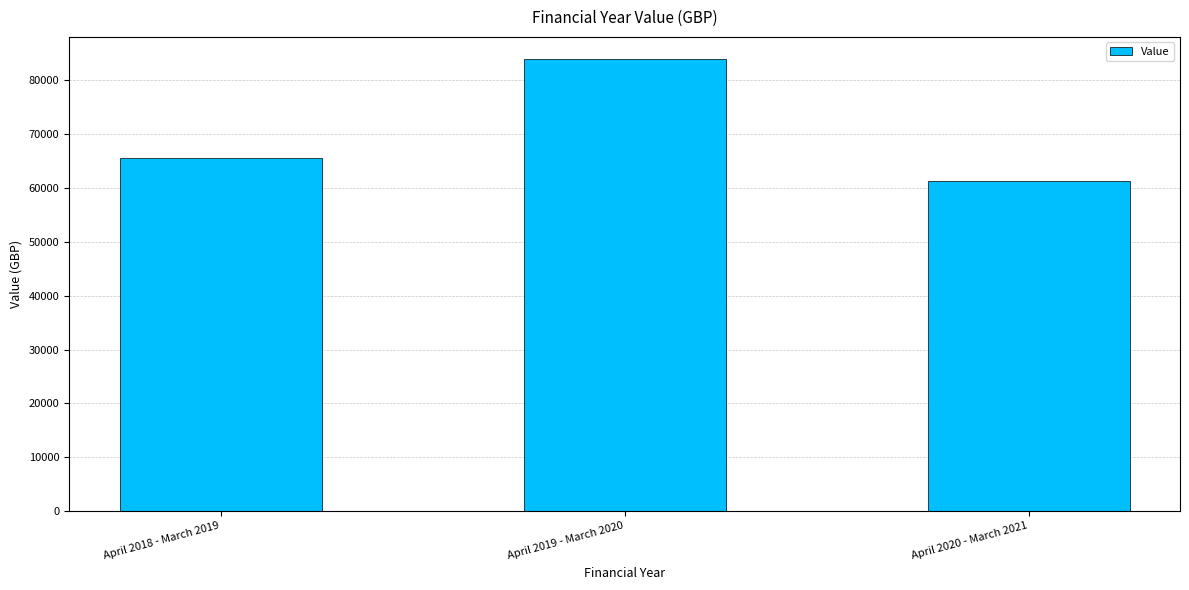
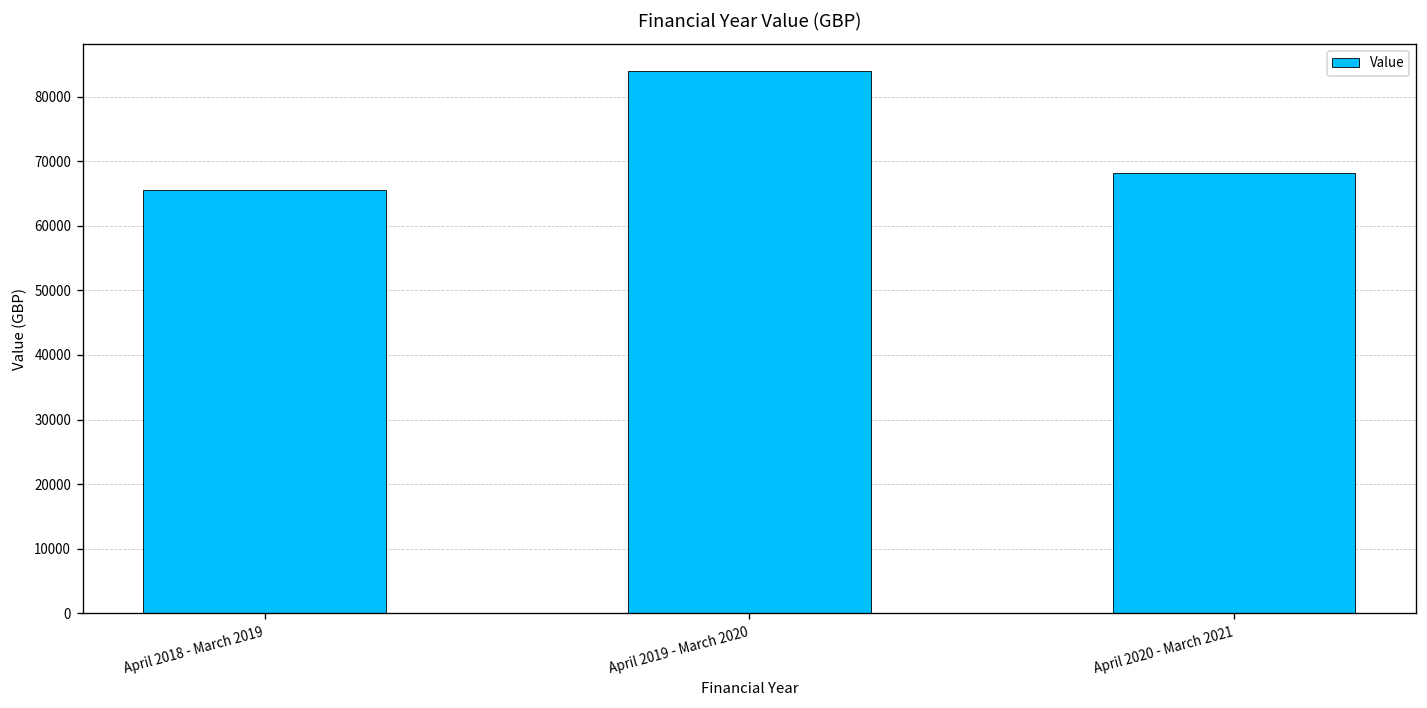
  {
    "April 2018 - March 2019": 66000,
    "April 2019 - March 2020": 84000,
-   "April 2020 - March 2021": 61000
+   "April 2020 - March 2021": 68000
  }
